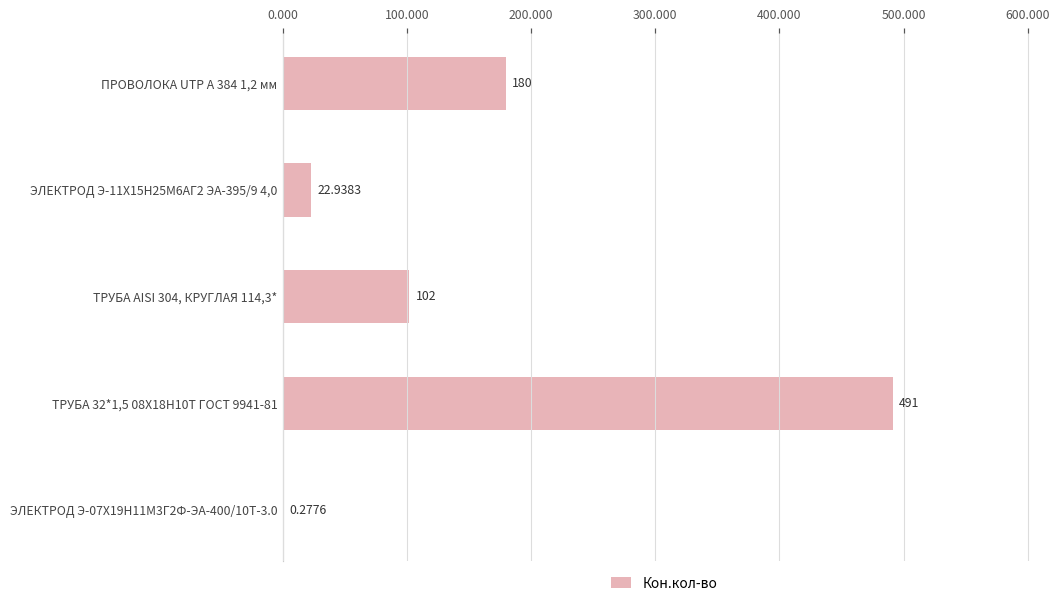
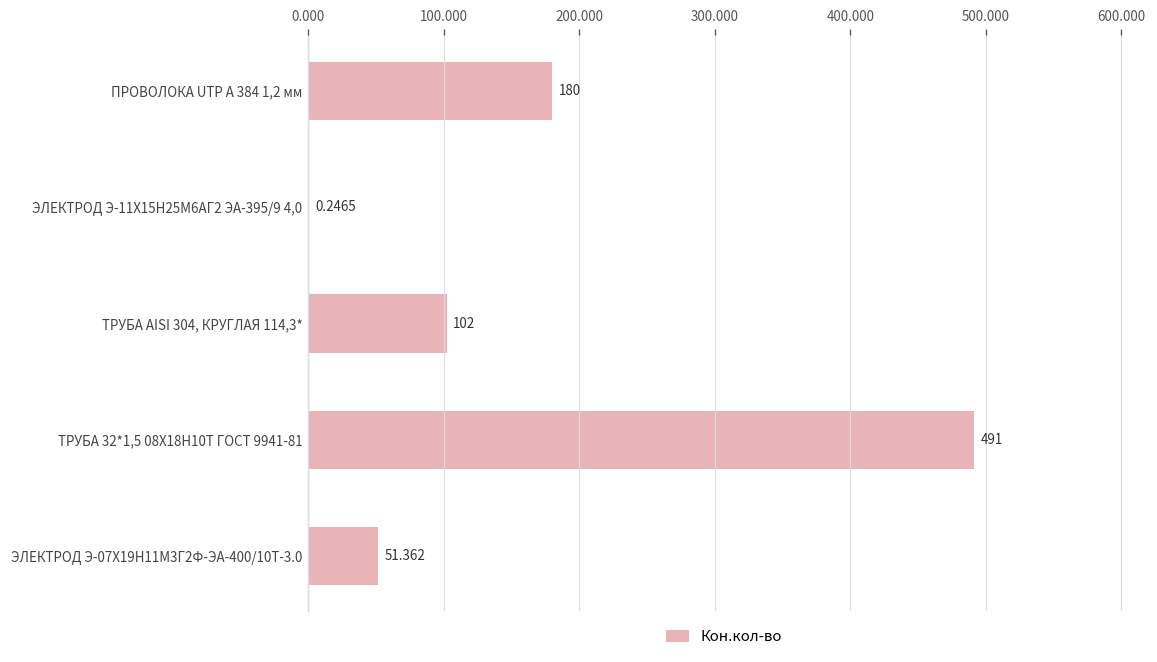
  {
    "ПРОВОЛОКА UTP A 384 1,2 мм": 180,
-   "ЭЛЕКТРОД Э-11Х15Н25М6АГ2 ЭА-395/9 4,0": 22.9383,
+   "ЭЛЕКТРОД Э-11Х15Н25М6АГ2 ЭА-395/9 4,0": 0.2465,
    "ТРУБА AISI 304, КРУГЛАЯ 114,3*": 102,
    "ТРУБА 32*1,5 08Х18Н10Т ГОСТ 9941-81": 491,
-   "ЭЛЕКТРОД Э-07Х19Н11М3Г2Ф-ЭА-400/10Т-3.0": 0.2776
+   "ЭЛЕКТРОД Э-07Х19Н11М3Г2Ф-ЭА-400/10Т-3.0": 51.362
  }
